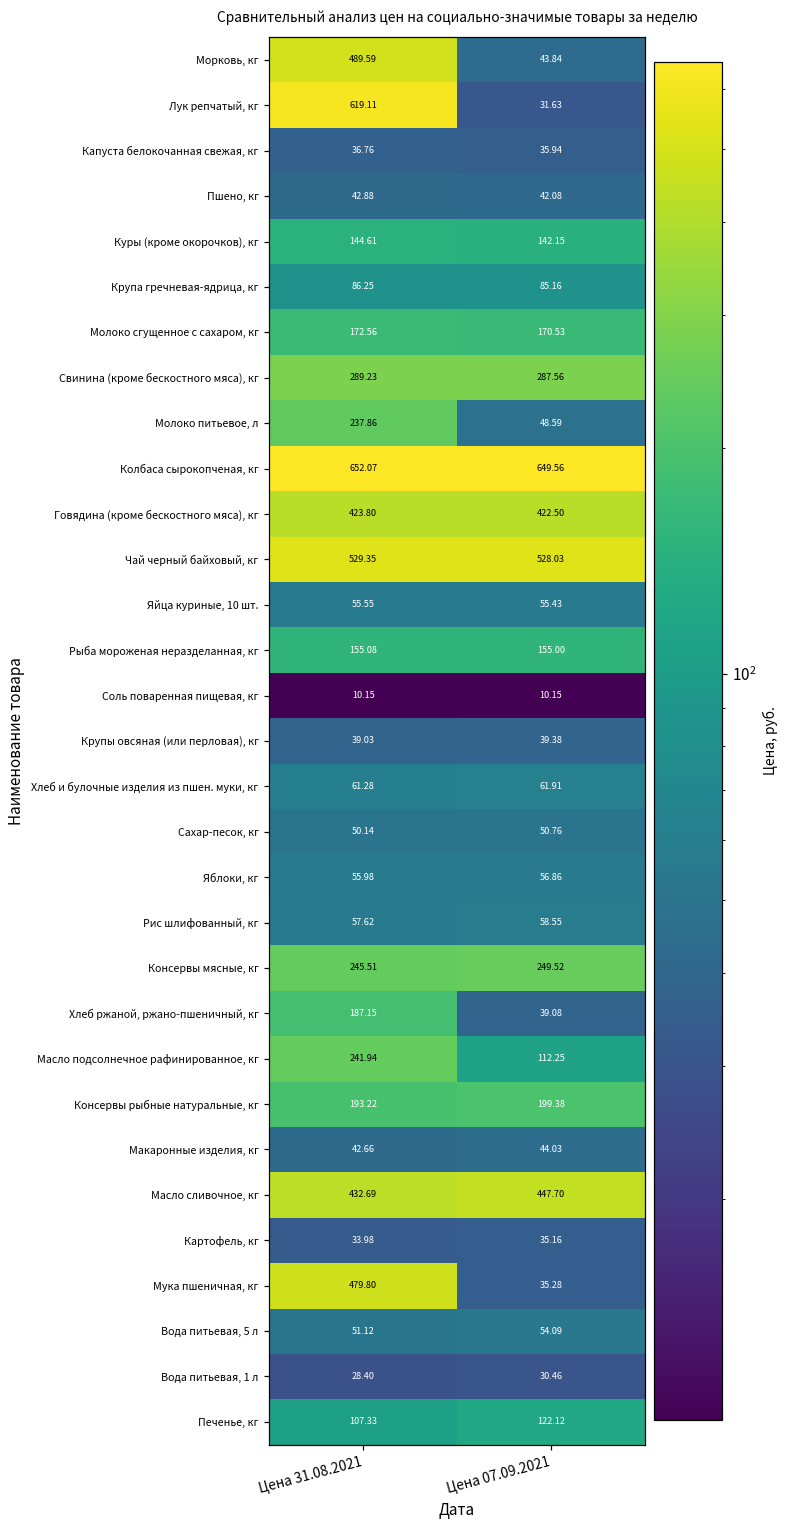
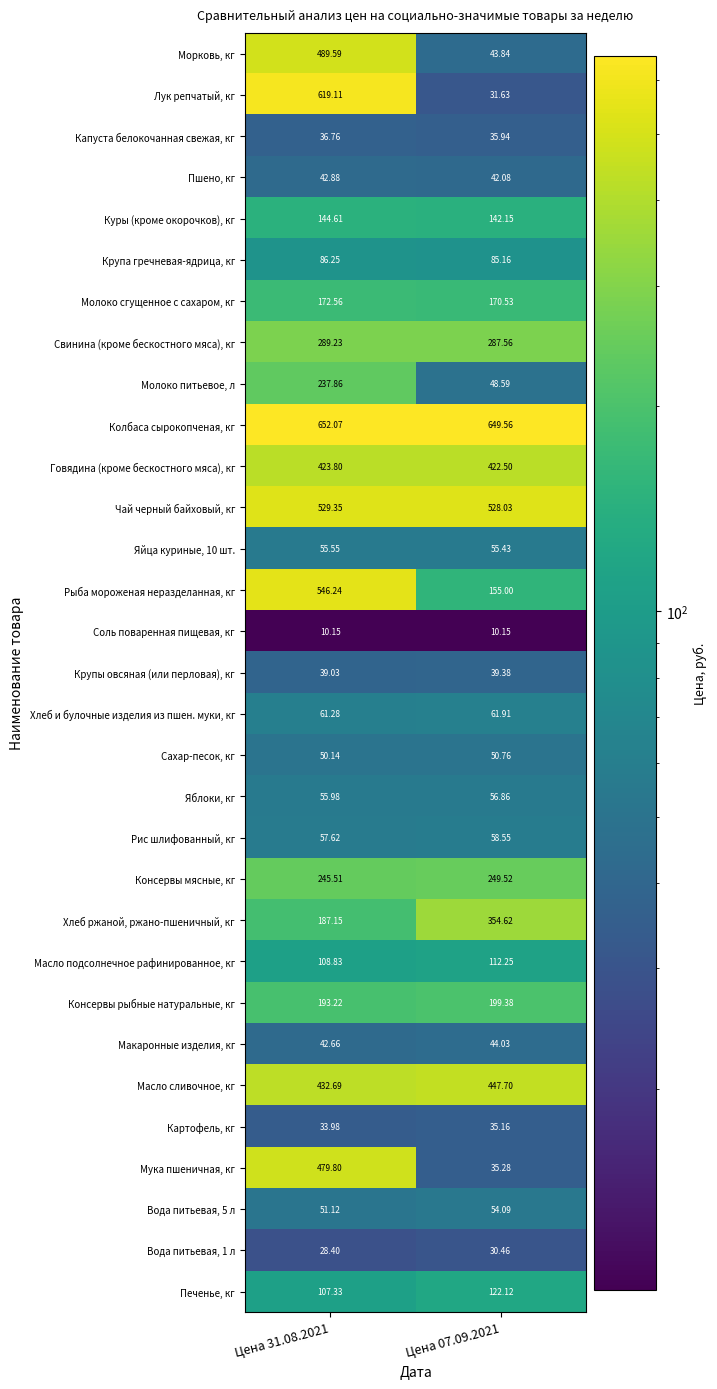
  {
    "Морковь, кг": {
      "Цена 31.08.2021": 489.59,
      "Цена 07.09.2021": 43.84
    },
    "Лук репчатый, кг": {
      "Цена 31.08.2021": 619.11,
      "Цена 07.09.2021": 31.63
    },
    "Капуста белокочанная свежая, кг": {
      "Цена 31.08.2021": 36.76,
      "Цена 07.09.2021": 35.94
    },
    "Пшено, кг": {
      "Цена 31.08.2021": 42.88,
      "Цена 07.09.2021": 42.08
    },
    "Куры (кроме окорочков), кг": {
      "Цена 31.08.2021": 144.61,
      "Цена 07.09.2021": 142.15
    },
    "Крупа гречневая-ядрица, кг": {
      "Цена 31.08.2021": 86.25,
      "Цена 07.09.2021": 85.16
    },
    "Молоко сгущенное с сахаром, кг": {
      "Цена 31.08.2021": 172.56,
      "Цена 07.09.2021": 170.53
    },
    "Свинина (кроме бескостного мяса), кг": {
      "Цена 31.08.2021": 289.23,
      "Цена 07.09.2021": 287.56
    },
    "Молоко питьевое, л": {
      "Цена 31.08.2021": 237.86,
      "Цена 07.09.2021": 48.59
    },
    "Колбаса сырокопченая, кг": {
      "Цена 31.08.2021": 652.07,
      "Цена 07.09.2021": 649.56
    },
    "Говядина (кроме бескостного мяса), кг": {
      "Цена 31.08.2021": 423.80,
      "Цена 07.09.2021": 422.50
    },
    "Чай черный байховый, кг": {
      "Цена 31.08.2021": 529.35,
      "Цена 07.09.2021": 528.03
    },
    "Яйца куриные, 10 шт.": {
      "Цена 31.08.2021": 55.55,
      "Цена 07.09.2021": 55.43
    },
    "Рыба мороженая неразделанная, кг": {
-     "Цена 31.08.2021": 155.08,
+     "Цена 31.08.2021": 546.24,
      "Цена 07.09.2021": 155.00
    },
    "Соль поваренная пищевая, кг": {
      "Цена 31.08.2021": 10.15,
      "Цена 07.09.2021": 10.15
    },
    "Крупы овсяная (или перловая), кг": {
      "Цена 31.08.2021": 39.03,
      "Цена 07.09.2021": 39.38
    },
    "Хлеб и булочные изделия из пшен. муки, кг": {
      "Цена 31.08.2021": 61.28,
      "Цена 07.09.2021": 61.91
    },
    "Сахар-песок, кг": {
      "Цена 31.08.2021": 50.14,
      "Цена 07.09.2021": 50.76
    },
    "Яблоки, кг": {
      "Цена 31.08.2021": 55.98,
      "Цена 07.09.2021": 56.86
    },
    "Рис шлифованный, кг": {
      "Цена 31.08.2021": 57.62,
      "Цена 07.09.2021": 58.55
    },
    "Консервы мясные, кг": {
      "Цена 31.08.2021": 245.51,
      "Цена 07.09.2021": 249.52
    },
    "Хлеб ржаной, ржано-пшеничный, кг": {
      "Цена 31.08.2021": 187.15,
-     "Цена 07.09.2021": 39.08
+     "Цена 07.09.2021": 354.62
    },
    "Масло подсолнечное рафинированное, кг": {
-     "Цена 31.08.2021": 241.94,
+     "Цена 31.08.2021": 108.83,
      "Цена 07.09.2021": 112.25
    },
    "Консервы рыбные натуральные, кг": {
      "Цена 31.08.2021": 193.22,
      "Цена 07.09.2021": 199.38
    },
    "Макаронные изделия, кг": {
      "Цена 31.08.2021": 42.66,
      "Цена 07.09.2021": 44.03
    },
    "Масло сливочное, кг": {
      "Цена 31.08.2021": 432.69,
      "Цена 07.09.2021": 447.70
    },
    "Картофель, кг": {
      "Цена 31.08.2021": 33.98,
      "Цена 07.09.2021": 35.16
    },
    "Мука пшеничная, кг": {
      "Цена 31.08.2021": 479.80,
      "Цена 07.09.2021": 35.28
    },
    "Вода питьевая, 5 л": {
      "Цена 31.08.2021": 51.12,
      "Цена 07.09.2021": 54.09
    },
    "Вода питьевая, 1 л": {
      "Цена 31.08.2021": 28.40,
      "Цена 07.09.2021": 30.46
    },
    "Печенье, кг": {
      "Цена 31.08.2021": 107.33,
      "Цена 07.09.2021": 122.12
    }
  }
